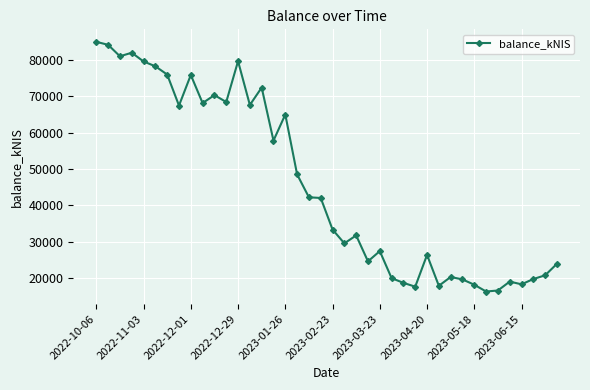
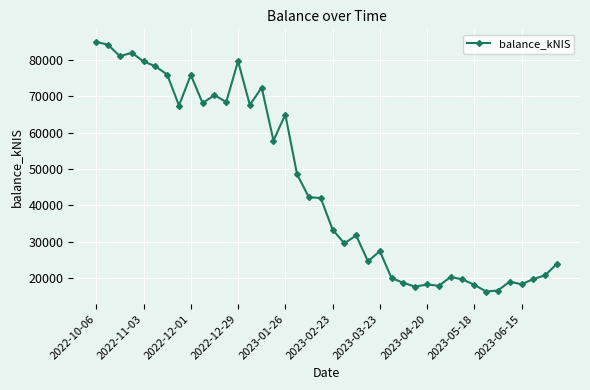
  {
    "2022-10-06": 85000,
    "2022-11-03": 80000,
    "2022-12-01": 76000,
    "2022-12-29": 80000,
    "2023-01-26": 65000,
    "2023-02-23": 33000,
    "2023-03-23": 27000,
-   "2023-04-20": 26000,
+   "2023-04-20": 18000,
    "2023-05-18": 18000,
    "2023-06-15": 18000
  }
